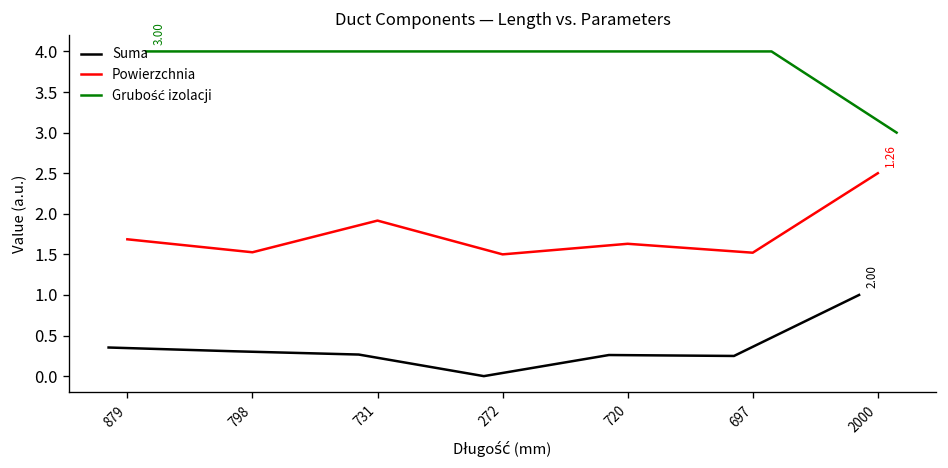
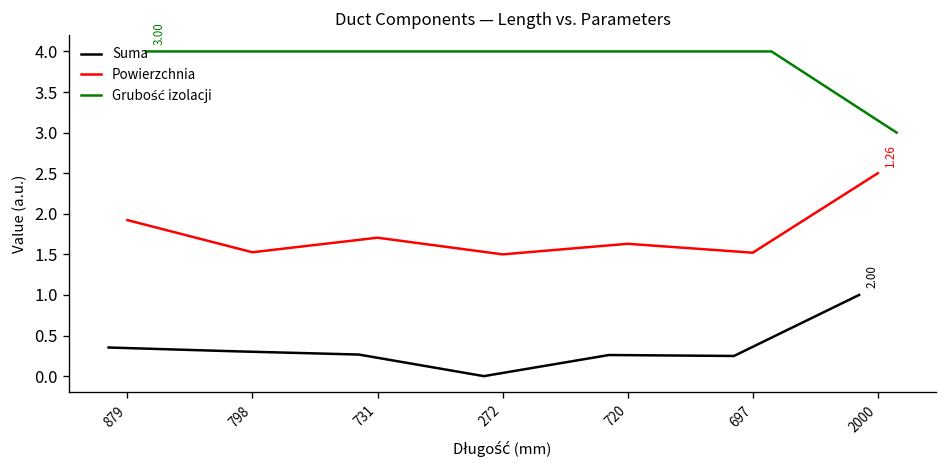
  {
    "Powierzchnia": {
-     "879": 1.7,
+     "879": 1.9,
      "798": 1.5,
-     "731": 1.9,
+     "731": 1.7,
      "272": 1.5,
      "720": 1.6,
      "697": 1.5
    }
  }
